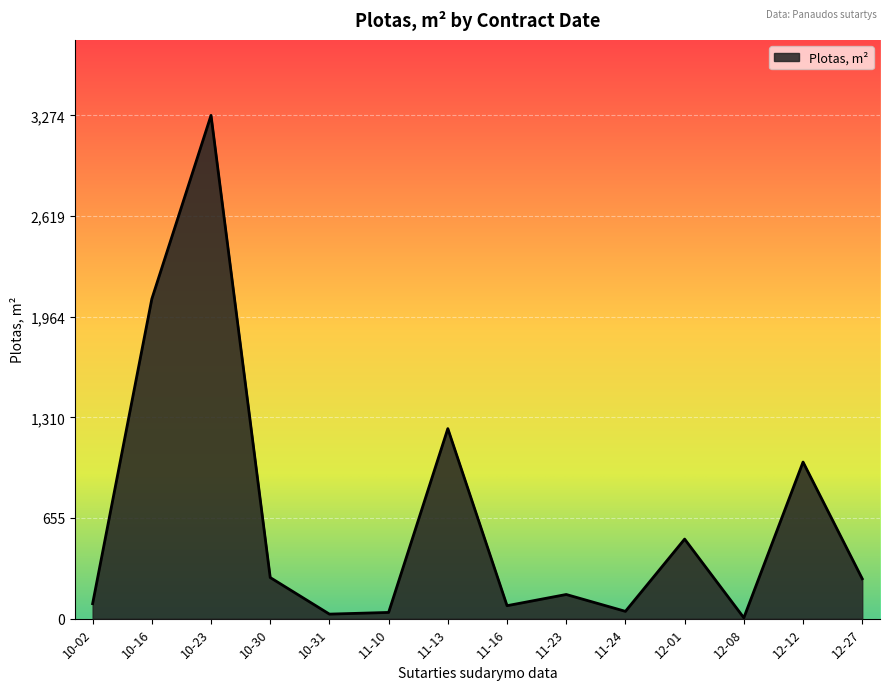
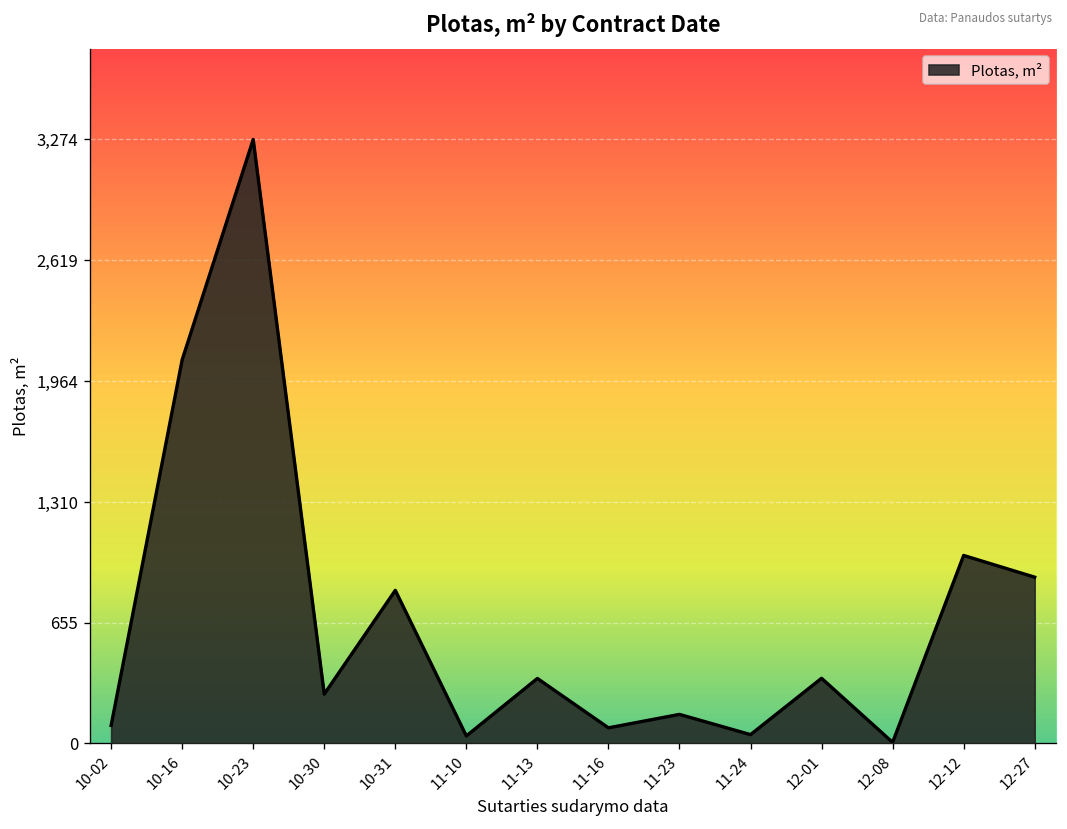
  {
    "10-02": "100",
    "10-16": "2,080",
    "10-23": "3,270",
    "10-30": "270",
-   "10-31": "30",
+   "10-31": "830",
    "11-10": "40",
-   "11-13": "1,240",
+   "11-13": "350",
    "11-16": "80",
    "11-23": "160",
    "11-24": "50",
-   "12-01": "520",
+   "12-01": "350",
    "12-08": "10",
    "12-12": "1,020",
-   "12-27": "260"
+   "12-27": "900"
  }
